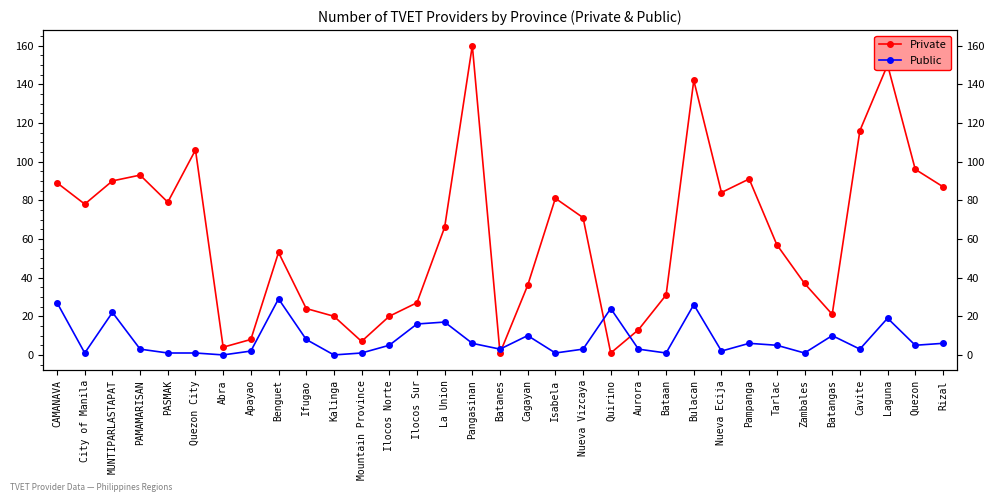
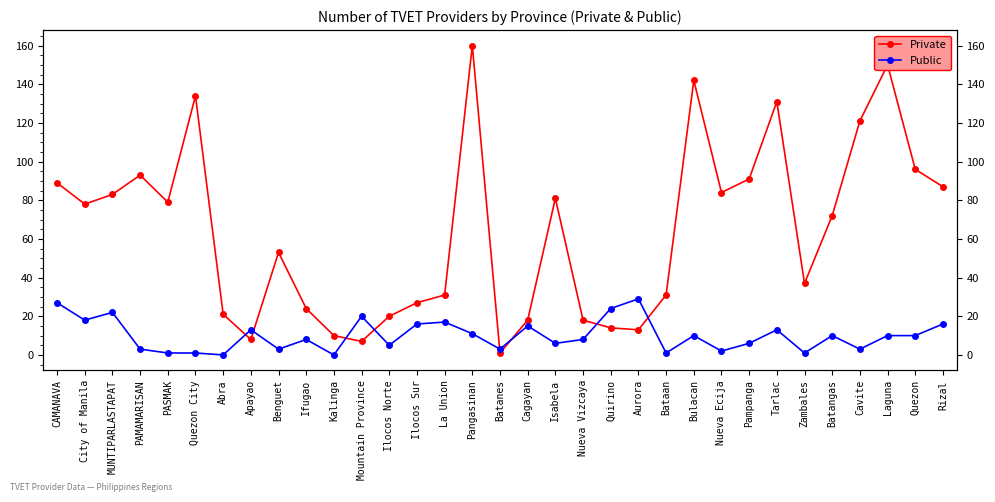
  {
    "Private": {
      "CAMANAVA": 89,
      "City of Manila": 78,
-     "MUNTIPARLASTAPAT": 90,
+     "MUNTIPARLASTAPAT": 83,
      "PAMAMARISAN": 93,
      "PASMAK": 79,
-     "Quezon City": 106,
-     "Abra": 4,
+     "Quezon City": 134,
+     "Abra": 21,
      "Apayao": 8,
      "Benguet": 53,
      "Ifugao": 24,
-     "Kalinga": 20,
+     "Kalinga": 10,
      "Mountain Province": 7,
      "Ilocos Norte": 20,
      "Ilocos Sur": 27,
-     "La Union": 66,
+     "La Union": 31,
      "Pangasinan": 160,
      "Batanes": 1,
-     "Cagayan": 36,
+     "Cagayan": 18,
      "Isabela": 81,
-     "Nueva Vizcaya": 71,
-     "Quirino": 1,
+     "Nueva Vizcaya": 18,
+     "Quirino": 14,
      "Aurora": 13,
      "Bataan": 31,
      "Bulacan": 142,
      "Nueva Ecija": 84,
      "Pampanga": 91,
-     "Tarlac": 57,
+     "Tarlac": 131,
      "Zambales": 37,
-     "Batangas": 21,
-     "Cavite": 116,
+     "Batangas": 72,
+     "Cavite": 121,
      "Quezon": 96,
      "Rizal": 87
    },
    "Public": {
      "CAMANAVA": 27,
-     "City of Manila": 1,
+     "City of Manila": 18,
      "MUNTIPARLASTAPAT": 22,
      "PAMAMARISAN": 3,
      "PASMAK": 1,
      "Quezon City": 1,
      "Abra": 0,
-     "Apayao": 2,
-     "Benguet": 29,
+     "Apayao": 13,
+     "Benguet": 3,
      "Ifugao": 8,
      "Kalinga": 0,
-     "Mountain Province": 1,
+     "Mountain Province": 20,
      "Ilocos Norte": 5,
      "Ilocos Sur": 16,
      "La Union": 17,
-     "Pangasinan": 6,
+     "Pangasinan": 11,
      "Batanes": 3,
-     "Cagayan": 10,
-     "Isabela": 1,
-     "Nueva Vizcaya": 3,
+     "Cagayan": 15,
+     "Isabela": 6,
+     "Nueva Vizcaya": 8,
      "Quirino": 24,
-     "Aurora": 3,
+     "Aurora": 29,
      "Bataan": 1,
-     "Bulacan": 26,
+     "Bulacan": 10,
      "Nueva Ecija": 2,
      "Pampanga": 6,
-     "Tarlac": 5,
+     "Tarlac": 13,
      "Zambales": 1,
      "Batangas": 10,
      "Cavite": 3,
-     "Laguna": 19,
-     "Quezon": 5,
-     "Rizal": 6
+     "Laguna": 10,
+     "Quezon": 10,
+     "Rizal": 16
    }
  }
